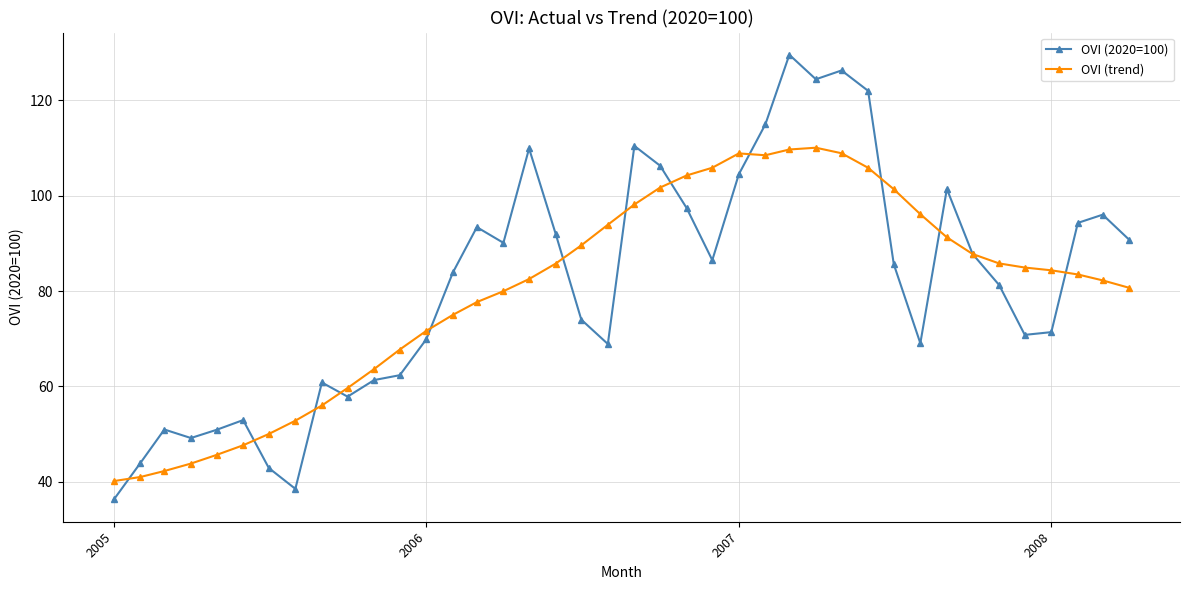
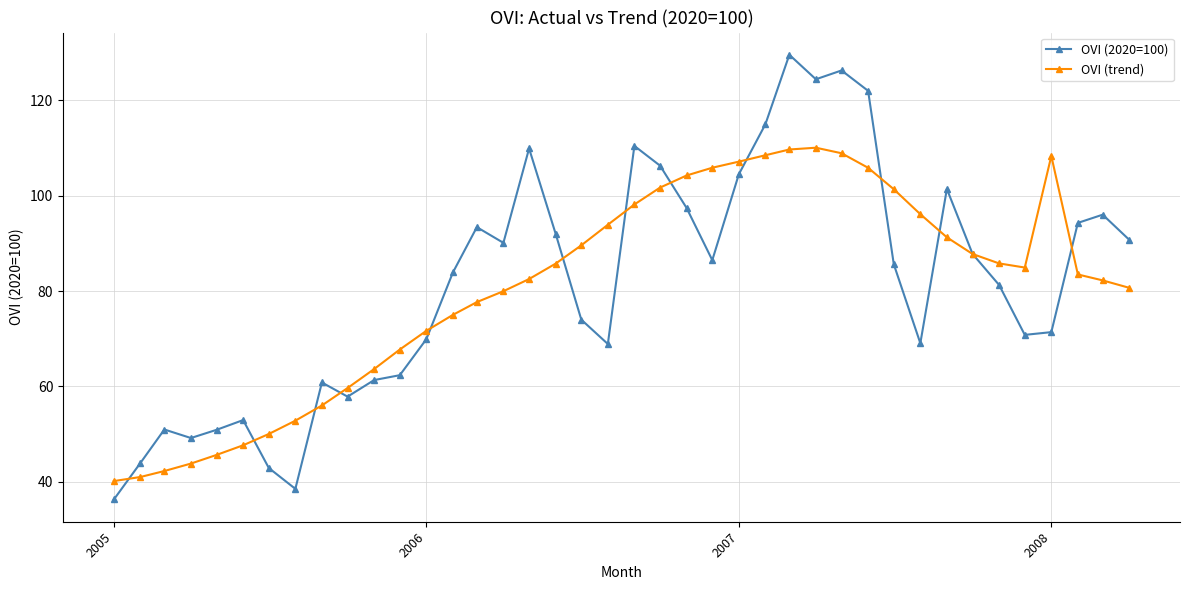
  {
    "OVI (2020=100)": {
      "2005": 36,
      "2006": 70,
      "2007": 105,
      "2008": 71
    },
    "OVI (trend)": {
      "2005": 40,
      "2006": 72,
-     "2007": 109,
-     "2008": 84
+     "2007": 107,
+     "2008": 108
    }
  }
